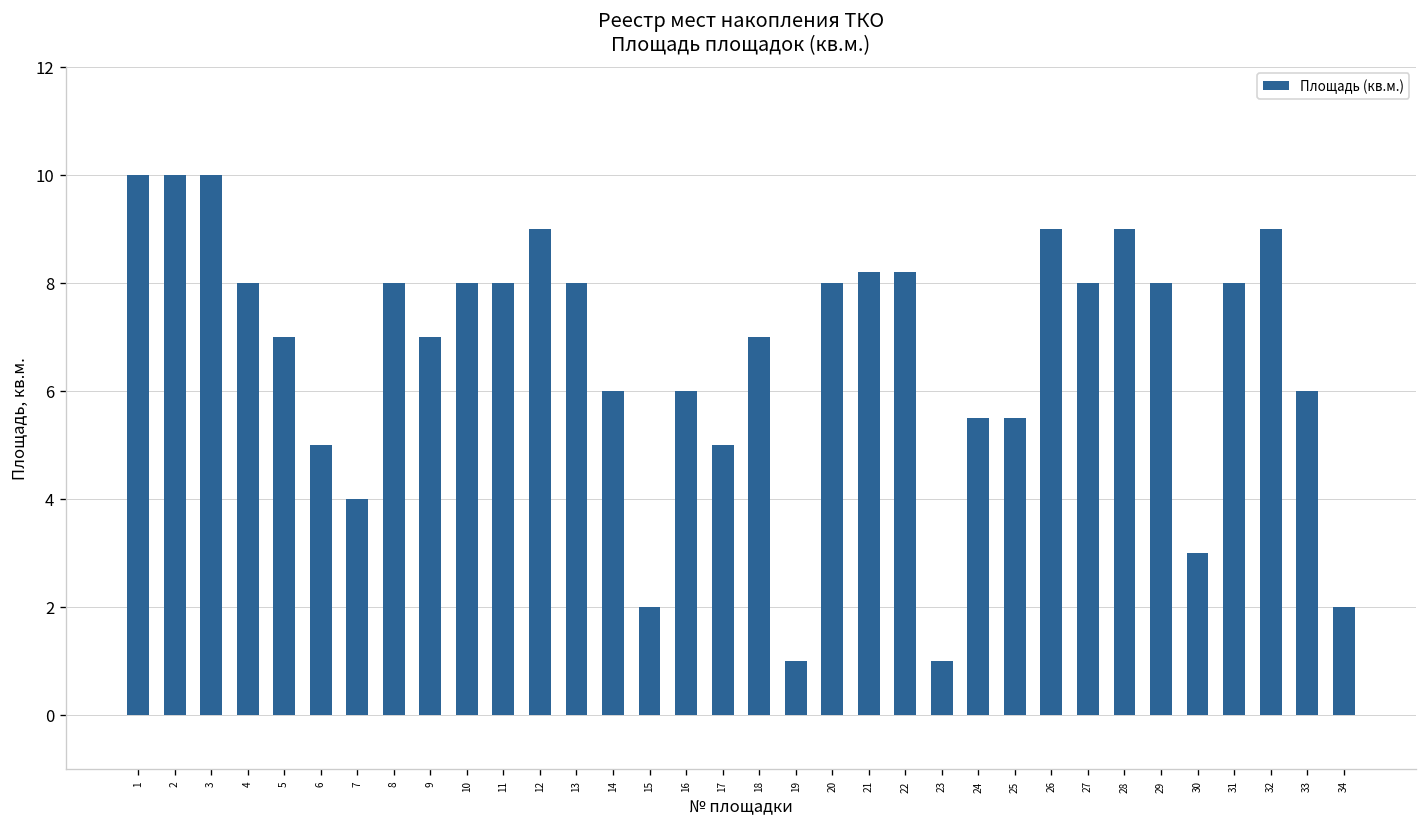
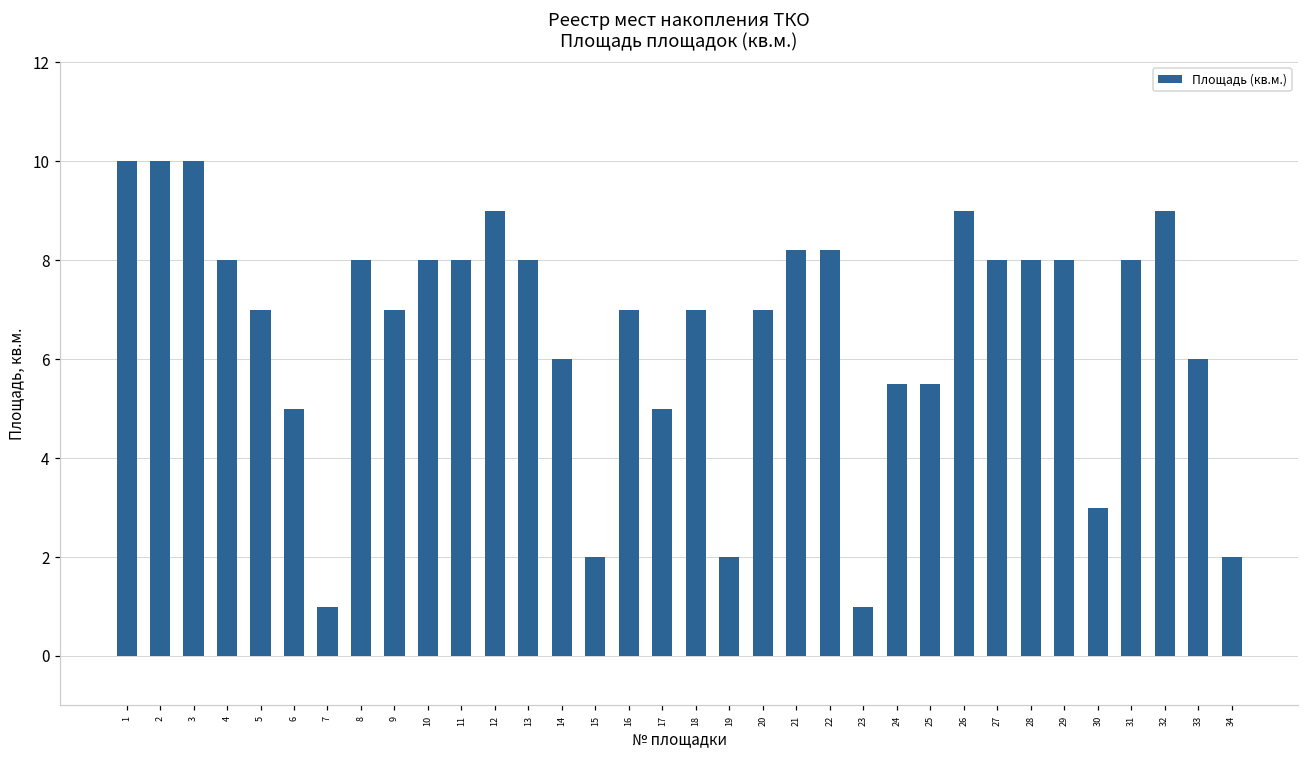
  {
    "1": 10,
    "2": 10,
    "3": 10,
    "4": 8,
    "5": 7,
    "6": 5,
-   "7": 4,
+   "7": 1,
    "8": 8,
    "9": 7,
    "10": 8,
    "11": 8,
    "12": 9,
    "13": 8,
    "14": 6,
    "15": 2,
-   "16": 6,
+   "16": 7,
    "17": 5,
    "18": 7,
-   "19": 1,
-   "20": 8,
+   "19": 2,
+   "20": 7,
    "21": 8.2,
    "22": 8.2,
    "23": 1,
    "24": 5.5,
    "25": 5.5,
    "26": 9,
    "27": 8,
-   "28": 9,
+   "28": 8,
    "29": 8,
    "30": 3,
    "31": 8,
    "32": 9,
    "33": 6,
    "34": 2
  }
